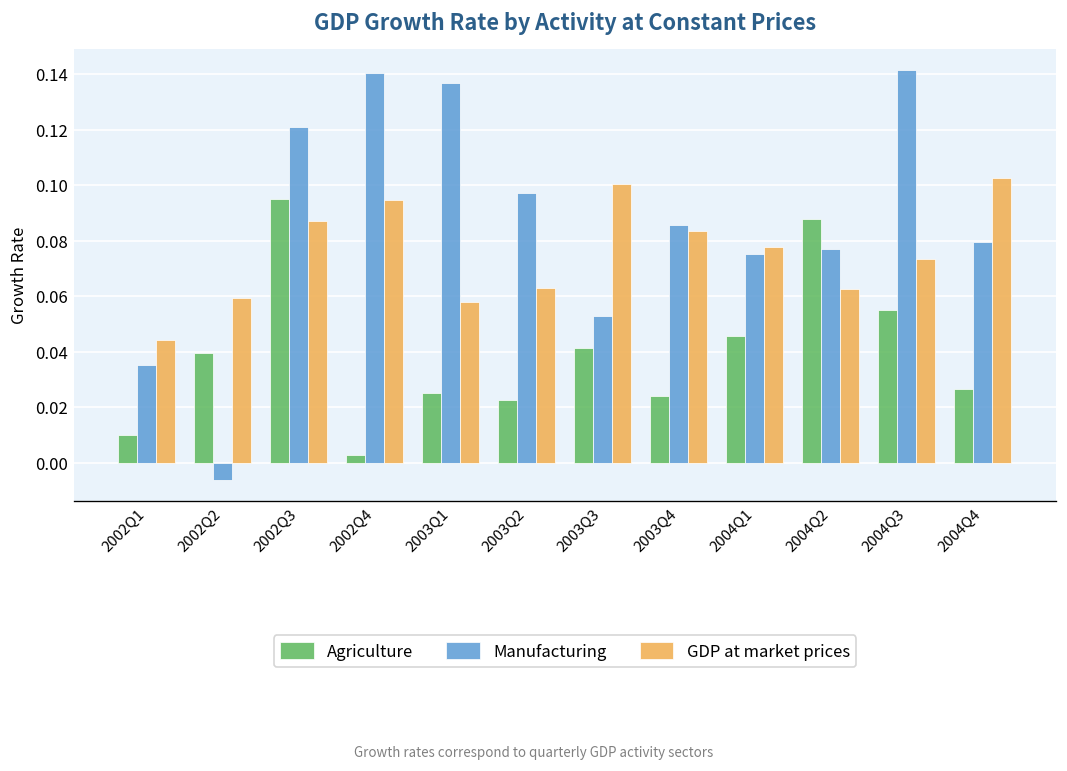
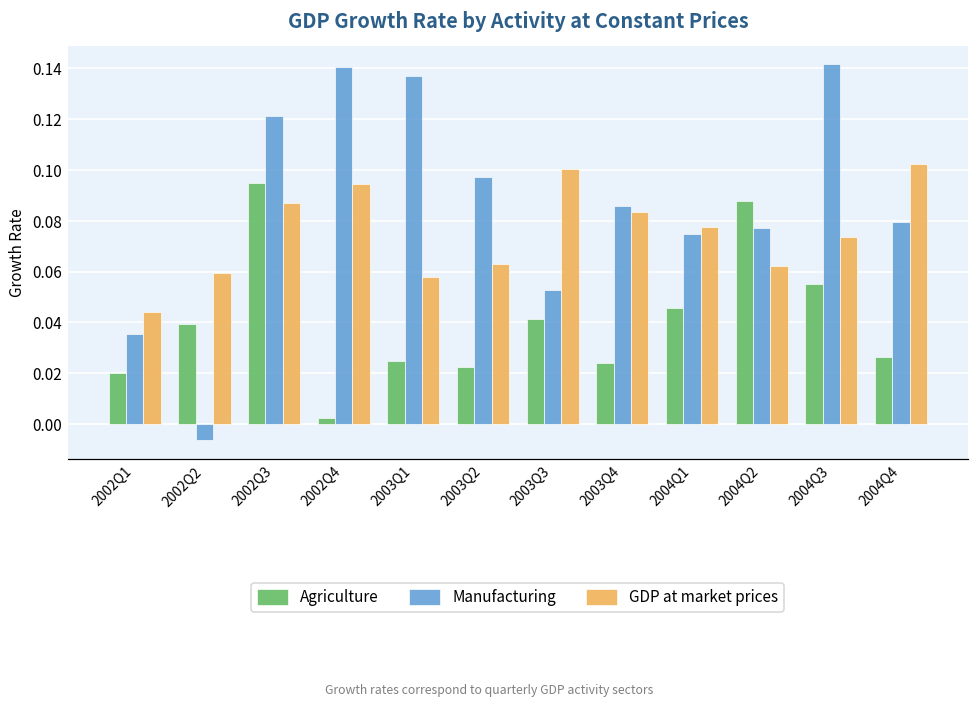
  {
    "Agriculture": {
-     "2002Q1": 0.010,
+     "2002Q1": 0.020,
      "2002Q2": 0.040,
      "2002Q3": 0.095,
      "2002Q4": 0.003,
      "2003Q1": 0.025,
      "2003Q2": 0.022,
      "2003Q3": 0.041,
      "2003Q4": 0.024,
      "2004Q1": 0.046,
      "2004Q2": 0.088,
      "2004Q3": 0.055,
      "2004Q4": 0.026
    },
    "Manufacturing": {
      "2002Q1": 0.035,
      "2002Q2": -0.006,
      "2002Q3": 0.121,
      "2002Q4": 0.140,
      "2003Q1": 0.137,
      "2003Q2": 0.097,
      "2003Q3": 0.053,
      "2003Q4": 0.086,
      "2004Q1": 0.075,
      "2004Q2": 0.077,
      "2004Q3": 0.142,
      "2004Q4": 0.079
    },
    "GDP at market prices": {
      "2002Q1": 0.044,
      "2002Q2": 0.059,
      "2002Q3": 0.087,
      "2002Q4": 0.094,
      "2003Q1": 0.058,
      "2003Q2": 0.063,
      "2003Q3": 0.100,
      "2003Q4": 0.083,
      "2004Q1": 0.078,
      "2004Q2": 0.062,
      "2004Q3": 0.073,
      "2004Q4": 0.102
    }
  }
